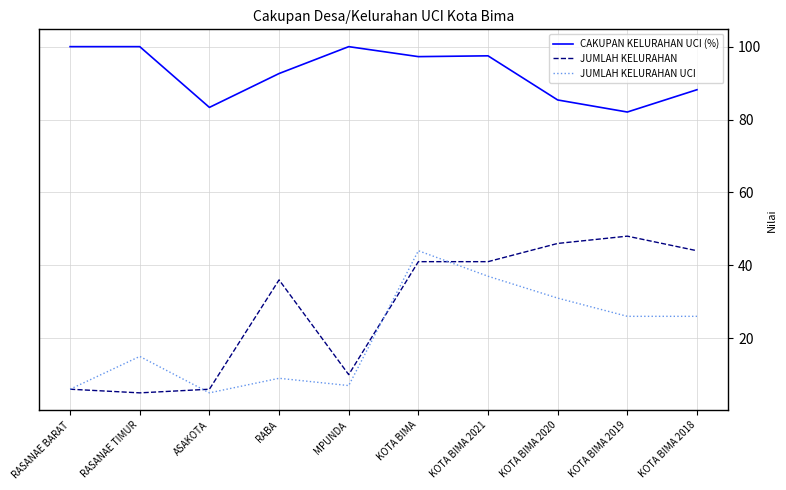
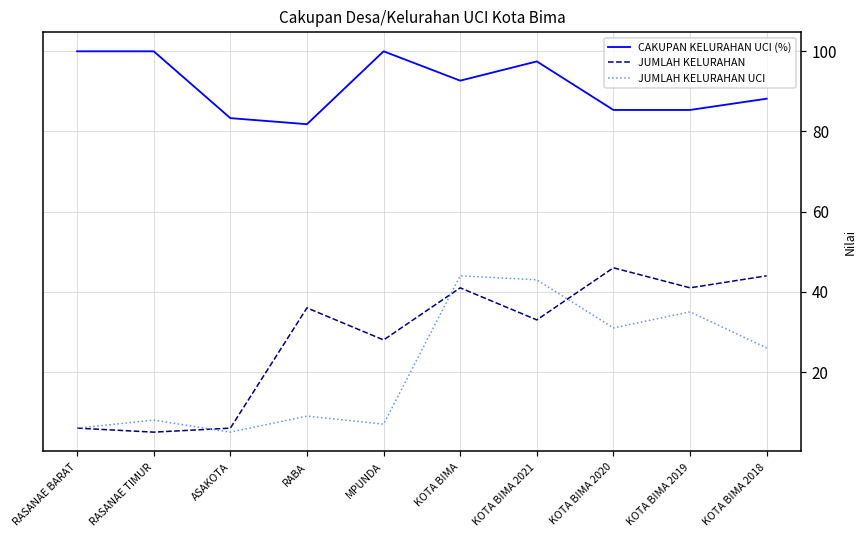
  {
    "CAKUPAN KELURAHAN UCI (%)": {
      "RASANAE BARAT": 100,
      "RASANAE TIMUR": 100,
      "ASAKOTA": 83,
-     "RABA": 93,
+     "RABA": 82,
      "MPUNDA": 100,
-     "KOTA BIMA": 97,
+     "KOTA BIMA": 93,
      "KOTA BIMA 2021": 97,
      "KOTA BIMA 2020": 85,
-     "KOTA BIMA 2019": 82,
+     "KOTA BIMA 2019": 85,
      "KOTA BIMA 2018": 88
    },
    "JUMLAH KELURAHAN": {
      "RASANAE TIMUR": 5,
      "ASAKOTA": 6,
      "RABA": 36,
-     "MPUNDA": 10,
+     "MPUNDA": 28,
      "KOTA BIMA": 41,
-     "KOTA BIMA 2021": 41,
+     "KOTA BIMA 2021": 33,
      "KOTA BIMA 2020": 46,
-     "KOTA BIMA 2019": 48,
+     "KOTA BIMA 2019": 41,
      "KOTA BIMA 2018": 44
    },
    "JUMLAH KELURAHAN UCI": {
-     "RASANAE TIMUR": 15,
+     "RASANAE TIMUR": 8,
      "ASAKOTA": 5,
      "RABA": 9,
      "MPUNDA": 7,
      "KOTA BIMA": 44,
-     "KOTA BIMA 2021": 37,
+     "KOTA BIMA 2021": 43,
      "KOTA BIMA 2020": 31,
-     "KOTA BIMA 2019": 26,
+     "KOTA BIMA 2019": 35,
      "KOTA BIMA 2018": 26
    }
  }
